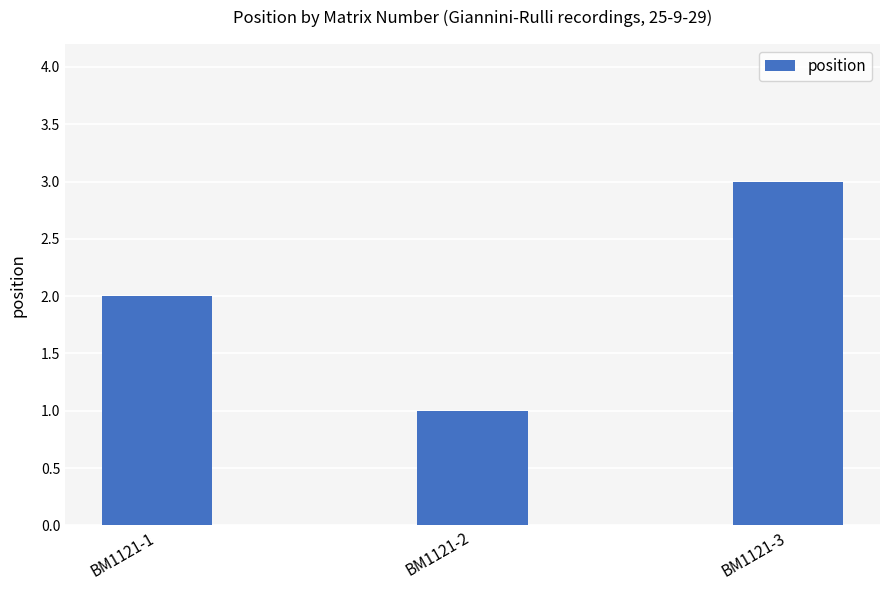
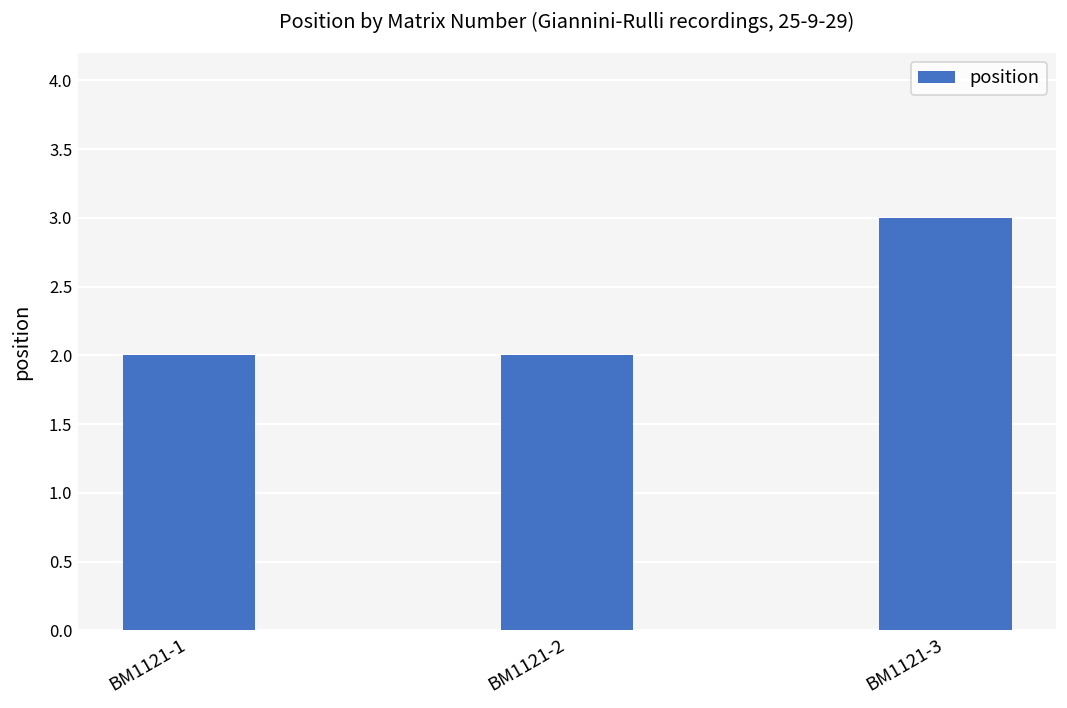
  {
    "BM1121-1": 2,
-   "BM1121-2": 1,
+   "BM1121-2": 2,
    "BM1121-3": 3
  }
